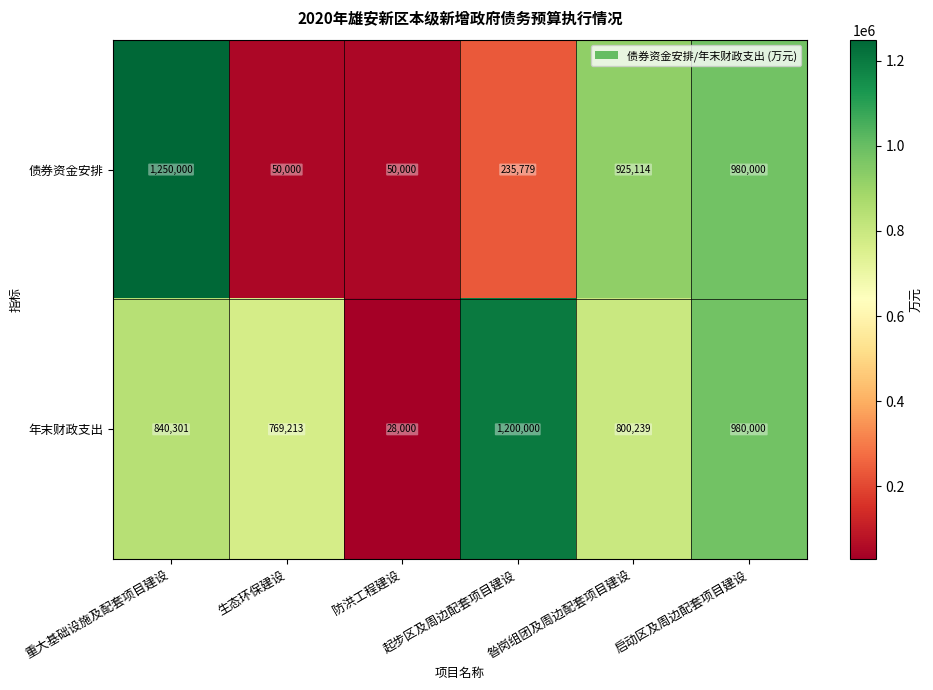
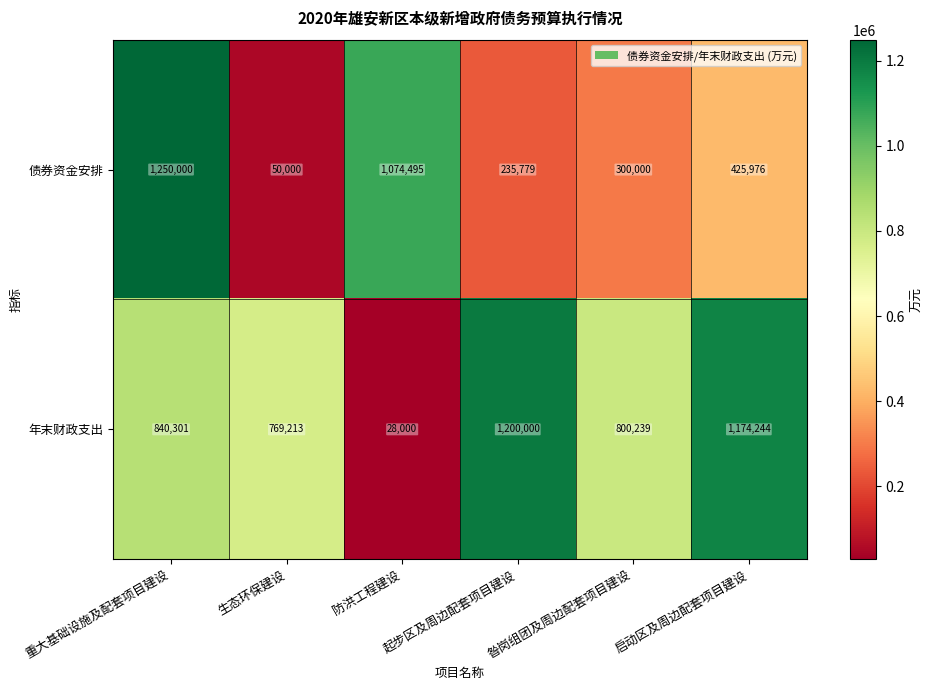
  {
    "债券资金安排": {
-     "防洪工程建设": "50,000",
-     "昝岗组团及周边配套项目建设": "925,114",
-     "启动区及周边配套项目建设": "980,000"
+     "防洪工程建设": "1,074,495",
+     "昝岗组团及周边配套项目建设": "300,000",
+     "启动区及周边配套项目建设": "425,976"
    },
    "年末财政支出": {
-     "启动区及周边配套项目建设": "980,000"
+     "启动区及周边配套项目建设": "1,174,244"
    }
  }
